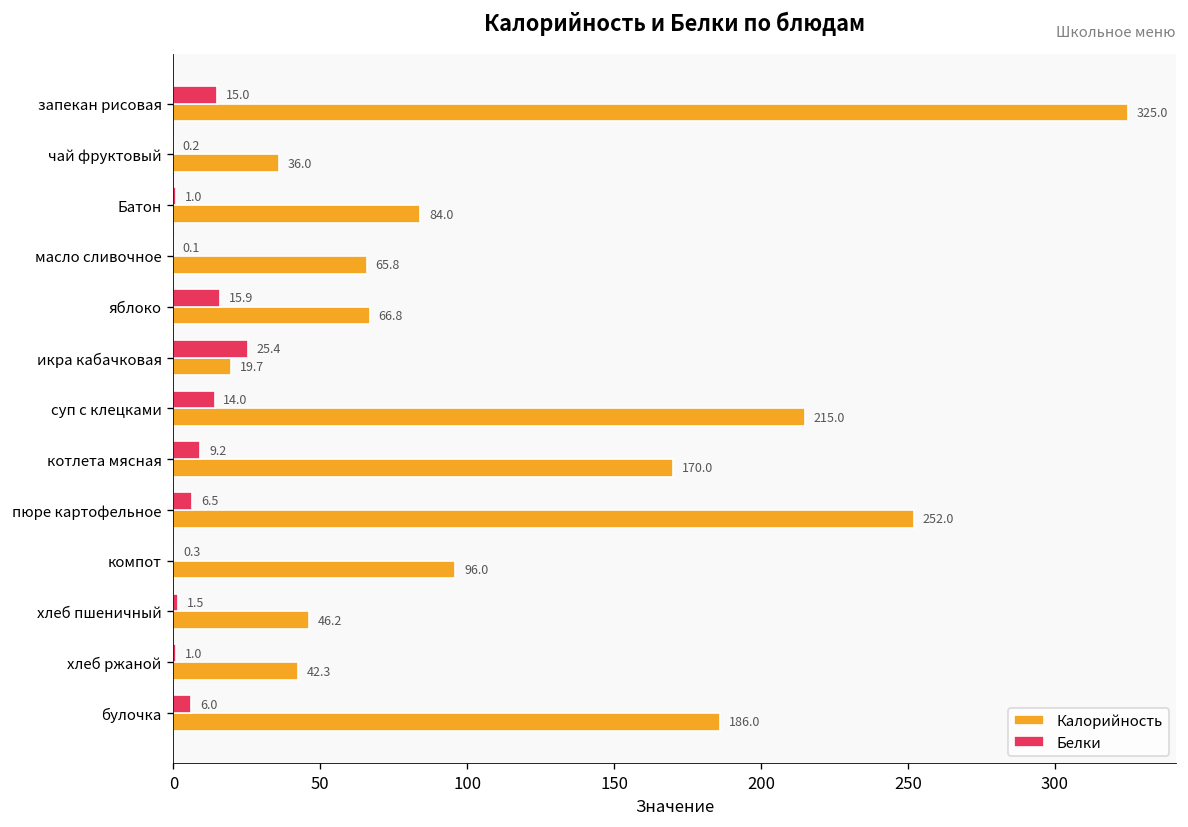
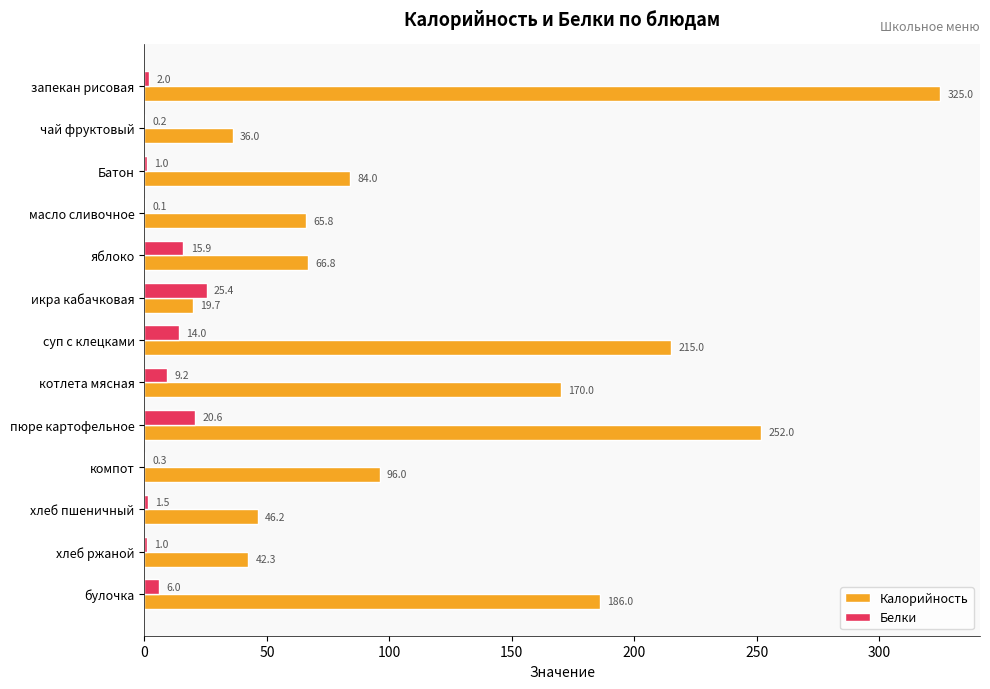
  {
    "Калорийность": {
      "запекан рисовая": 325.0,
      "чай фруктовый": 36.0,
      "Батон": 84.0,
      "масло сливочное": 65.8,
      "яблоко": 66.8,
      "икра кабачковая": 19.7,
      "суп с клецками": 215.0,
      "котлета мясная": 170.0,
      "пюре картофельное": 252.0,
      "компот": 96.0,
      "хлеб пшеничный": 46.2,
      "хлеб ржаной": 42.3,
      "булочка": 186.0
    },
    "Белки": {
-     "запекан рисовая": 15.0,
+     "запекан рисовая": 2.0,
      "чай фруктовый": 0.2,
      "Батон": 1.0,
      "масло сливочное": 0.1,
      "яблоко": 15.9,
      "икра кабачковая": 25.4,
      "суп с клецками": 14.0,
      "котлета мясная": 9.2,
-     "пюре картофельное": 6.5,
+     "пюре картофельное": 20.6,
      "компот": 0.3,
      "хлеб пшеничный": 1.5,
      "хлеб ржаной": 1.0,
      "булочка": 6.0
    }
  }
